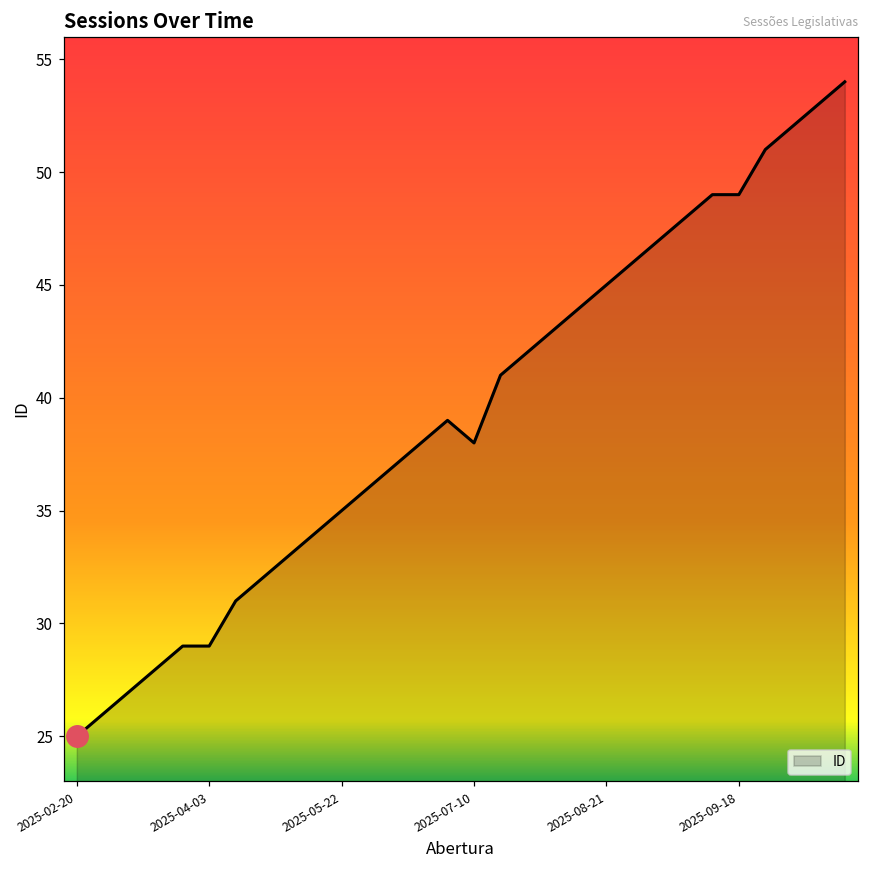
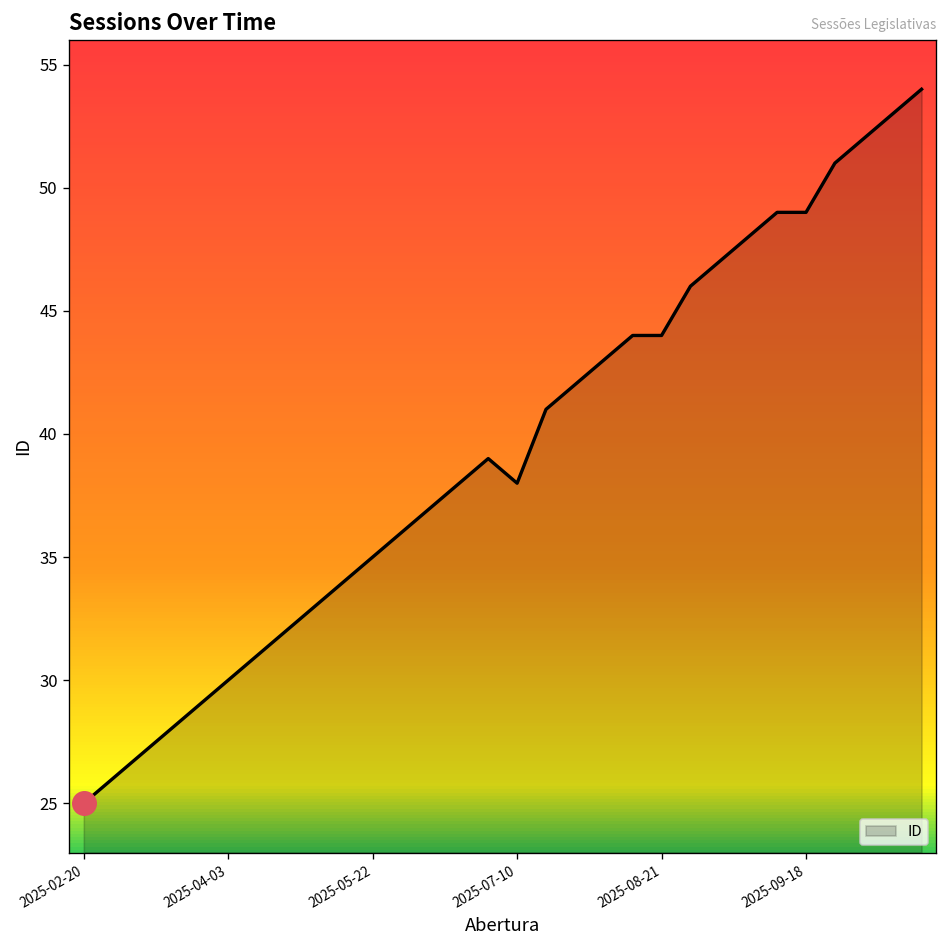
  {
    "ID": {
-     "2025-04-03": 29,
+     "2025-04-03": 30,
      "2025-05-22": 35,
      "2025-07-10": 38,
-     "2025-08-21": 45,
+     "2025-08-21": 44,
      "2025-09-18": 49
    }
  }
